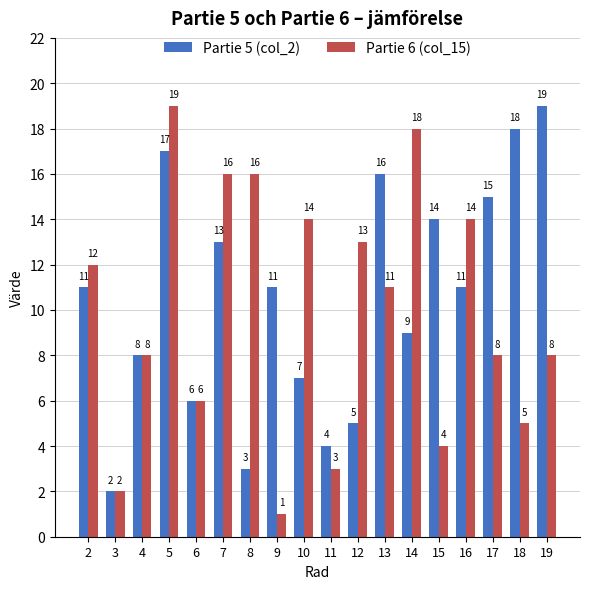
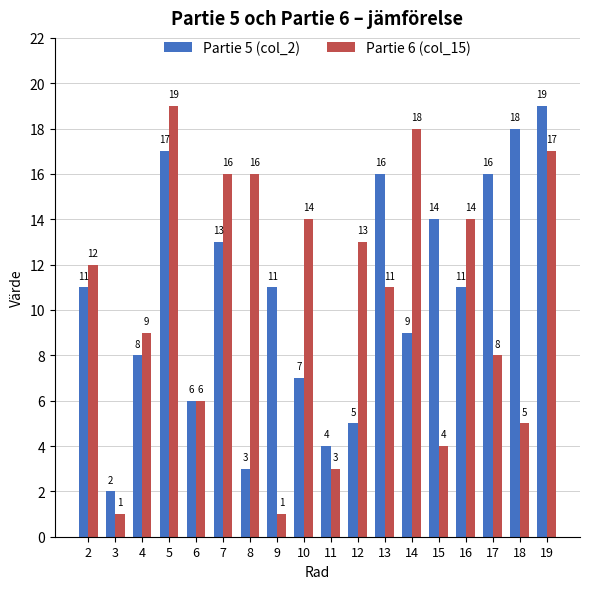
  {
    "Partie 5 (col_2)": {
      "2": 11,
      "3": 2,
      "4": 8,
      "5": 17,
      "6": 6,
      "7": 13,
      "8": 3,
      "9": 11,
      "10": 7,
      "11": 4,
      "12": 5,
      "13": 16,
      "14": 9,
      "15": 14,
      "16": 11,
-     "17": 15,
+     "17": 16,
      "18": 18,
      "19": 19
    },
    "Partie 6 (col_15)": {
      "2": 12,
-     "3": 2,
-     "4": 8,
+     "3": 1,
+     "4": 9,
      "5": 19,
      "6": 6,
      "7": 16,
      "8": 16,
      "9": 1,
      "10": 14,
      "11": 3,
      "12": 13,
      "13": 11,
      "14": 18,
      "15": 4,
      "16": 14,
      "17": 8,
      "18": 5,
-     "19": 8
+     "19": 17
    }
  }
